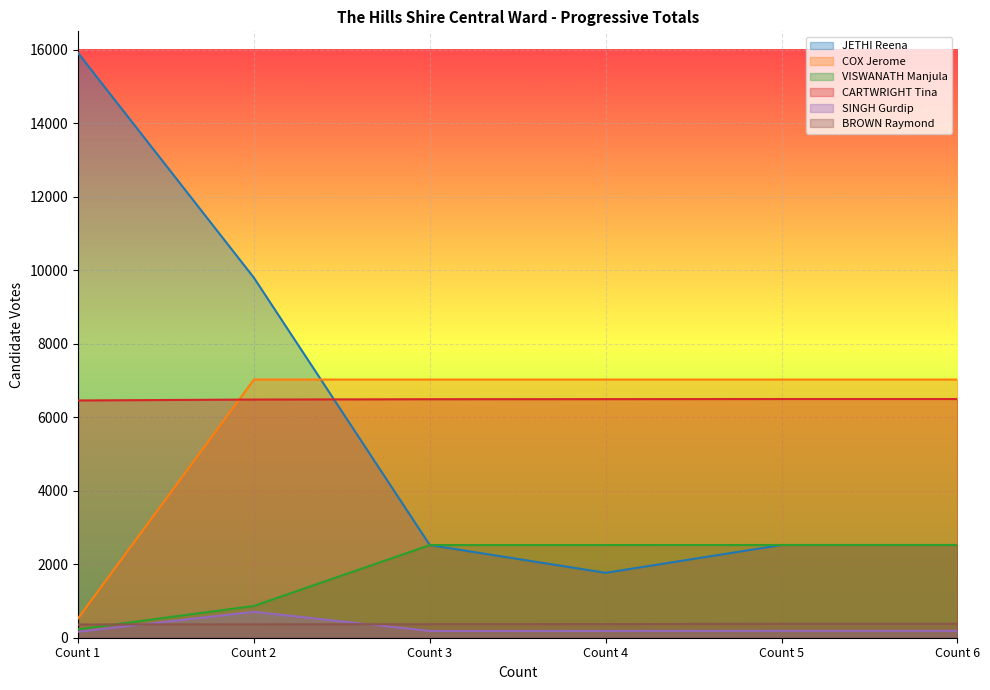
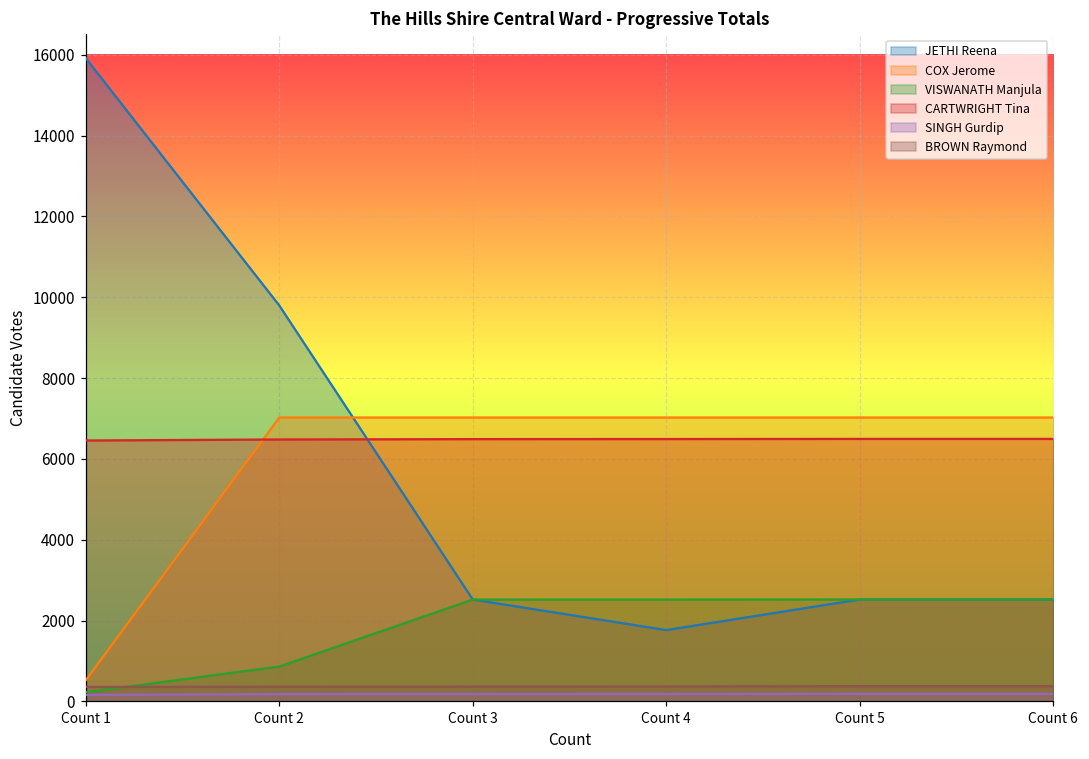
  {
    "JETHI Reena": {
      "Count 1": 15900,
      "Count 2": 9800,
      "Count 4": 1800
    },
    "VISWANATH Manjula": {
      "Count 2": 900,
      "Count 4": 2500
    },
    "SINGH Gurdip": {
-     "Count 2": 700,
+     "Count 2": 200,
      "Count 3": 200,
      "Count 4": 200,
      "Count 5": 200,
      "Count 6": 200
    }
  }
